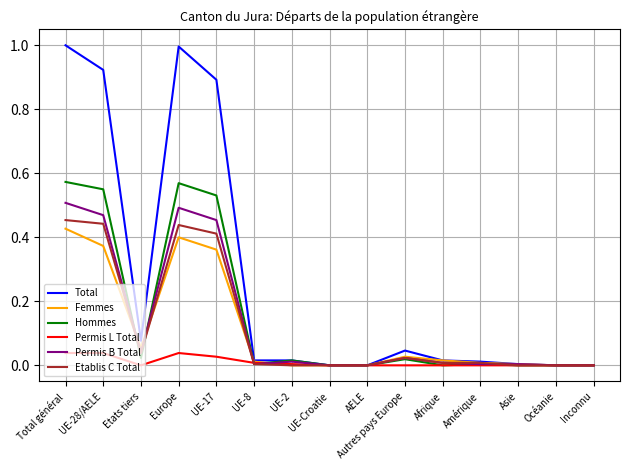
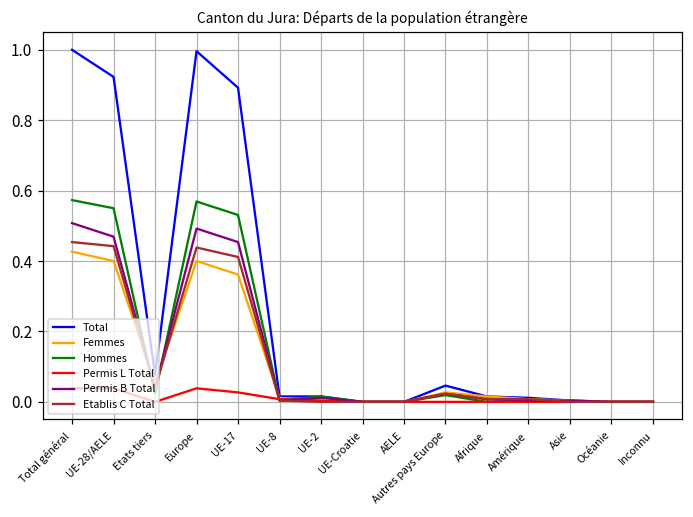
  {
    "Total": {
      "Total général": 1.00,
      "UE-28/AELE": 0.92,
      "Europe": 1.00,
      "UE-17": 0.89,
      "Autres pays Europe": 0.05
    },
    "Femmes": {
      "Total général": 0.43,
-     "UE-28/AELE": 0.37,
+     "UE-28/AELE": 0.40,
      "Europe": 0.40,
      "UE-17": 0.36
    },
    "Hommes": {
      "Total général": 0.57,
      "UE-28/AELE": 0.55,
      "Europe": 0.57,
      "UE-17": 0.53
    },
    "Permis L Total": {
      "Europe": 0.04,
      "UE-17": 0.03,
      "Autres pays Europe": 0.00
    },
    "Permis B Total": {
      "Total général": 0.51,
      "UE-28/AELE": 0.47,
      "Europe": 0.49,
      "UE-17": 0.45
    },
    "Etablis C Total": {
      "Total général": 0.45,
      "UE-28/AELE": 0.44,
      "Europe": 0.44,
      "UE-17": 0.41
    }
  }
